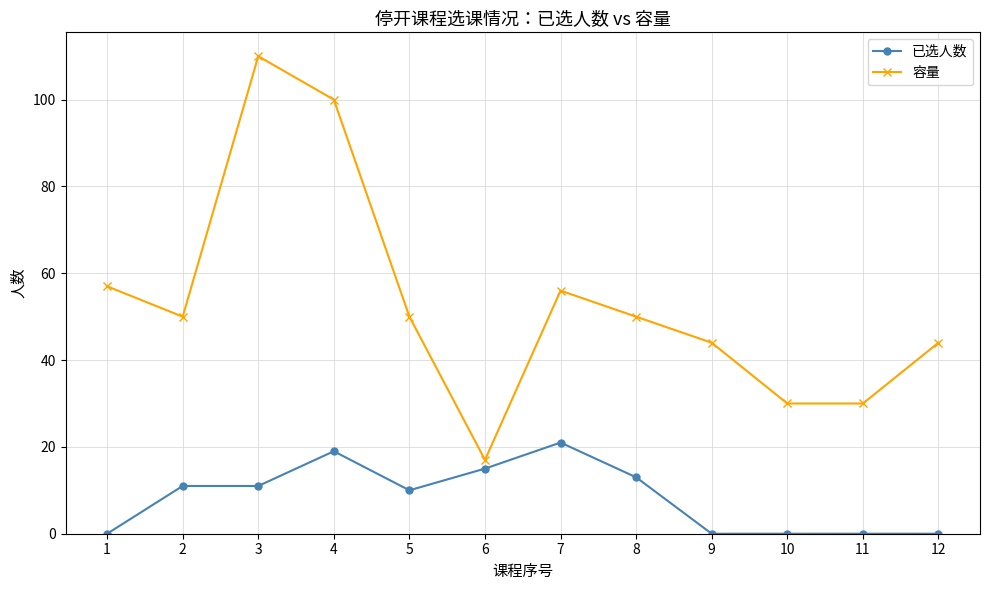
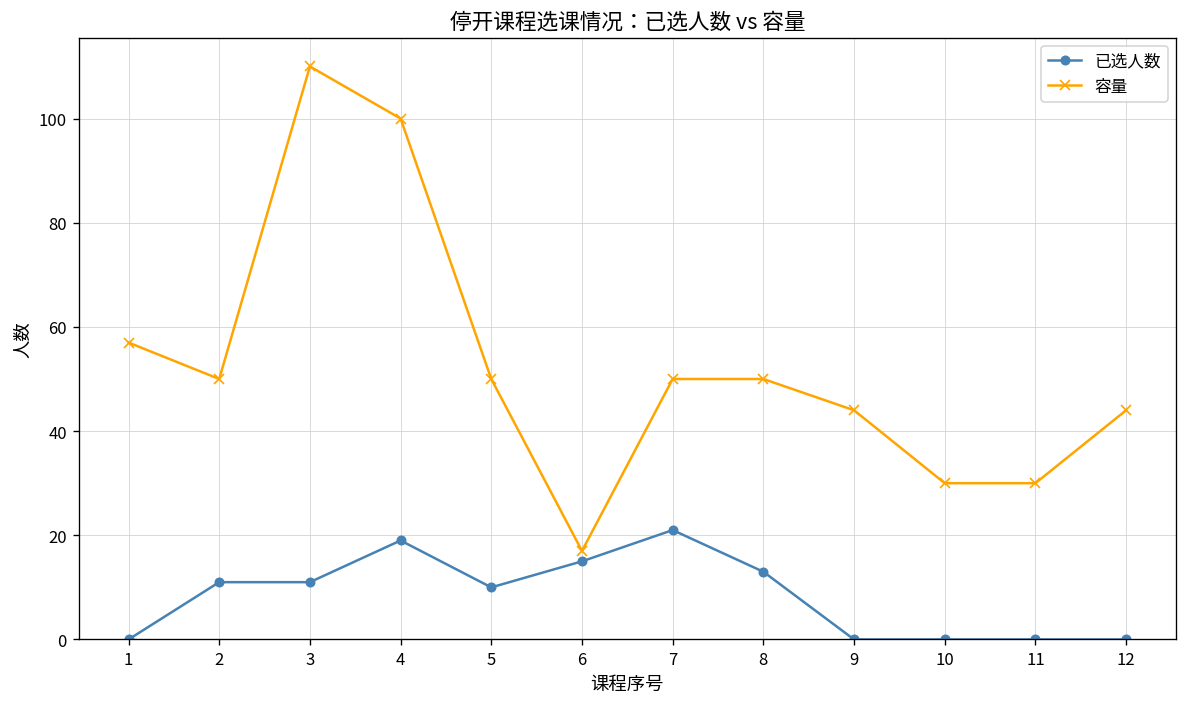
  {
    "已选人数": {
      "1": 0,
      "2": 11,
      "3": 11,
      "4": 19,
      "5": 10,
      "6": 15,
      "7": 21,
      "8": 13,
      "9": 0,
      "10": 0,
      "11": 0,
      "12": 0
    },
    "容量": {
      "1": 57,
      "2": 50,
      "3": 110,
      "4": 100,
      "5": 50,
      "6": 17,
-     "7": 56,
+     "7": 50,
      "8": 50,
      "9": 44,
      "10": 30,
      "11": 30,
      "12": 44
    }
  }
